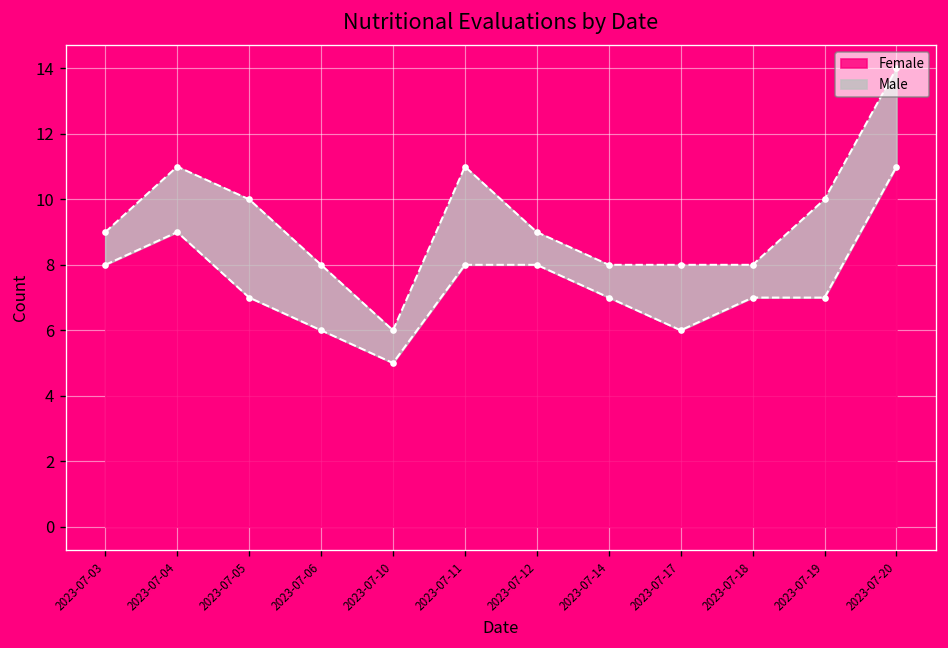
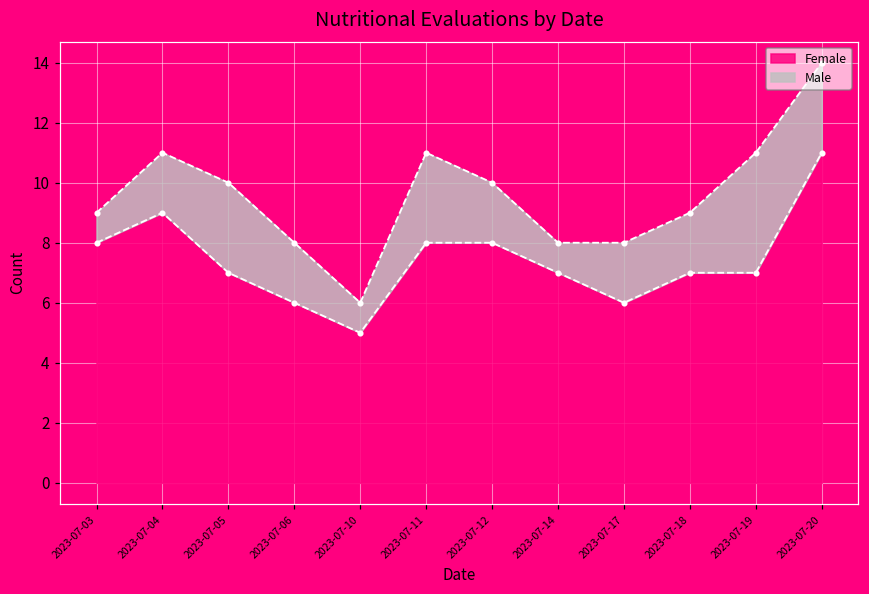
  {
    "Female": {
      "2023-07-03": 8,
      "2023-07-04": 9,
      "2023-07-05": 7,
      "2023-07-06": 6,
      "2023-07-10": 5,
      "2023-07-11": 8,
      "2023-07-12": 8,
      "2023-07-14": 7,
      "2023-07-17": 6,
      "2023-07-18": 7,
      "2023-07-19": 7,
      "2023-07-20": 11
    },
    "Male": {
      "2023-07-03": 1,
      "2023-07-04": 2,
      "2023-07-05": 3,
      "2023-07-06": 2,
      "2023-07-10": 1,
      "2023-07-11": 3,
-     "2023-07-12": 1,
+     "2023-07-12": 2,
      "2023-07-14": 1,
      "2023-07-17": 2,
-     "2023-07-18": 1,
-     "2023-07-19": 3
+     "2023-07-18": 2,
+     "2023-07-19": 4
    }
  }
